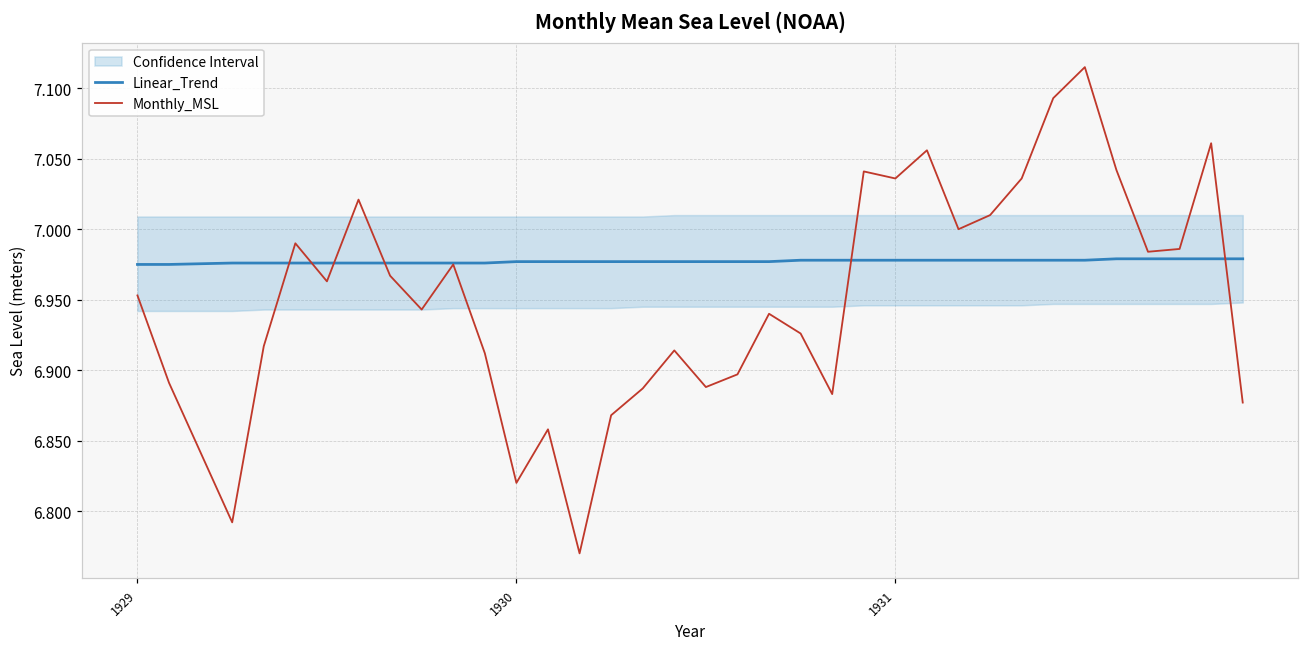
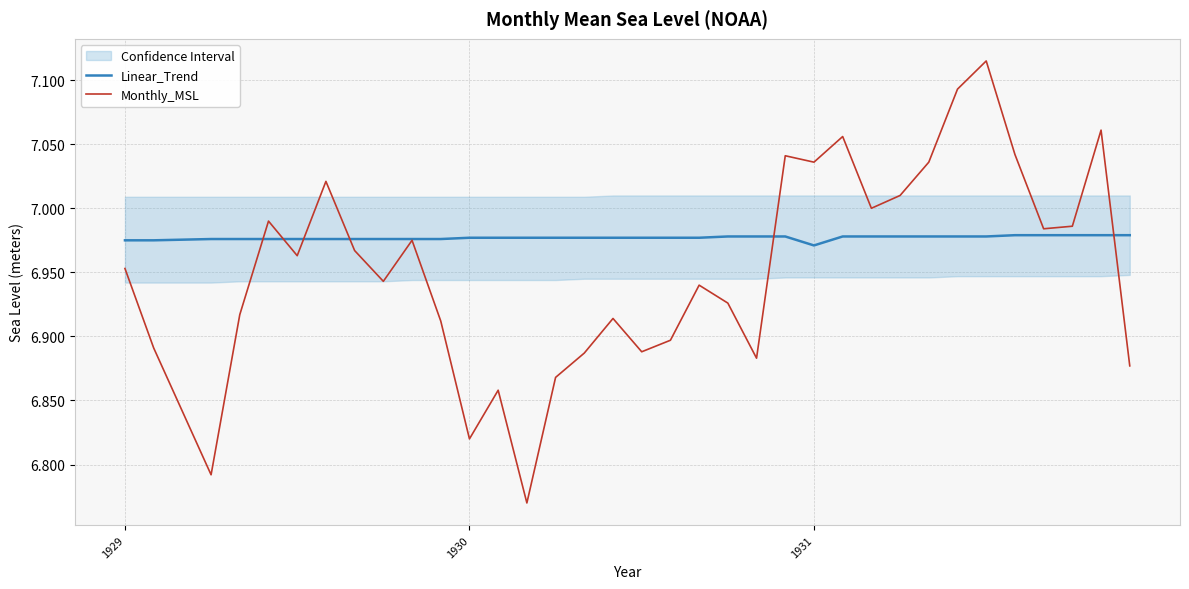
  {
    "Linear_Trend": {
      "1929": 6.975,
      "1930": 6.977,
-     "1931": 6.978
+     "1931": 6.971
    },
    "Monthly_MSL": {
      "1929": 6.953,
      "1930": 6.820,
      "1931": 7.036
    }
  }
